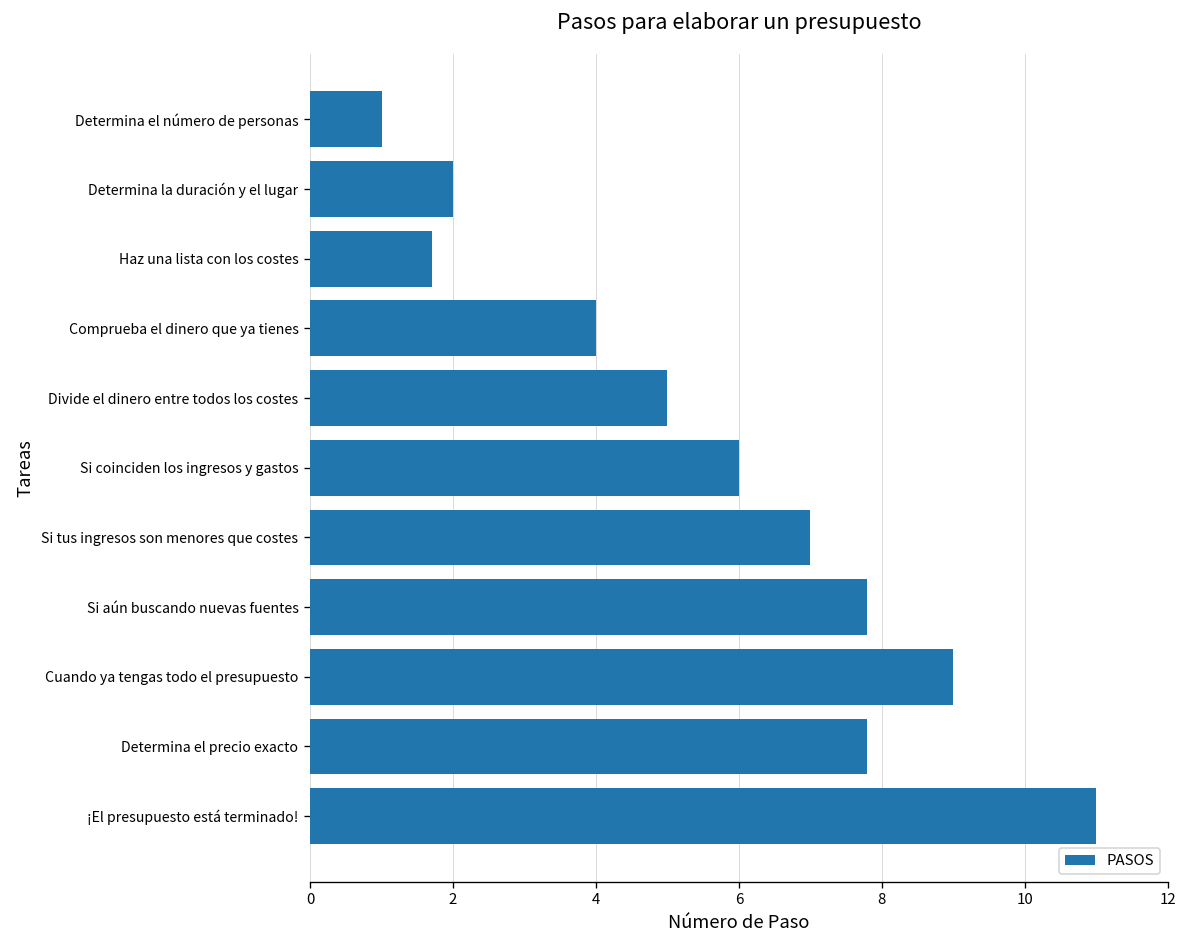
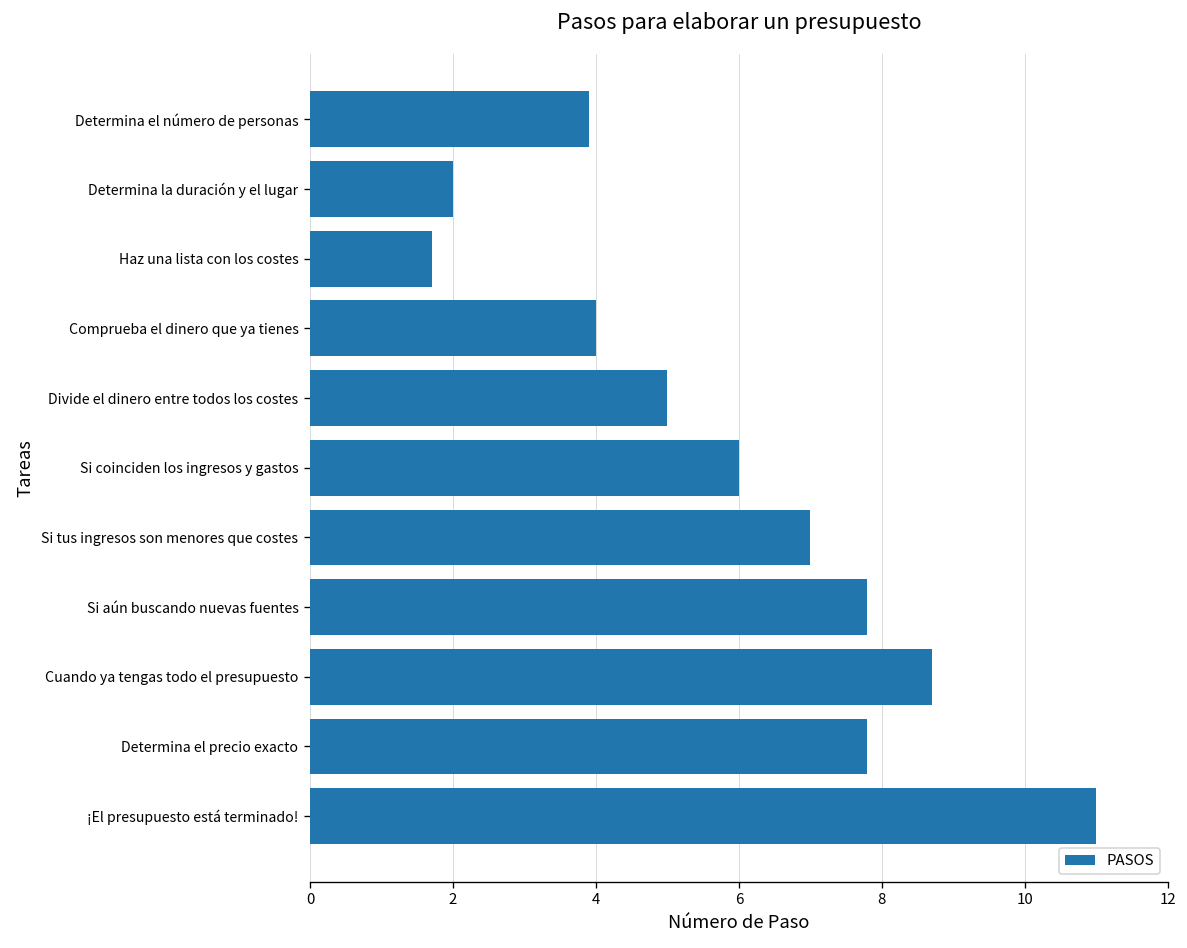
  {
-   "Determina el número de personas": 1.0,
+   "Determina el número de personas": 3.9,
    "Determina la duración y el lugar": 2.0,
    "Haz una lista con los costes": 1.7,
    "Comprueba el dinero que ya tienes": 4.0,
    "Divide el dinero entre todos los costes": 5.0,
    "Si coinciden los ingresos y gastos": 6.0,
    "Si tus ingresos son menores que costes": 7.0,
    "Si aún buscando nuevas fuentes": 7.8,
-   "Cuando ya tengas todo el presupuesto": 9.0,
+   "Cuando ya tengas todo el presupuesto": 8.7,
    "Determina el precio exacto": 7.8,
    "¡El presupuesto está terminado!": 11.0
  }
